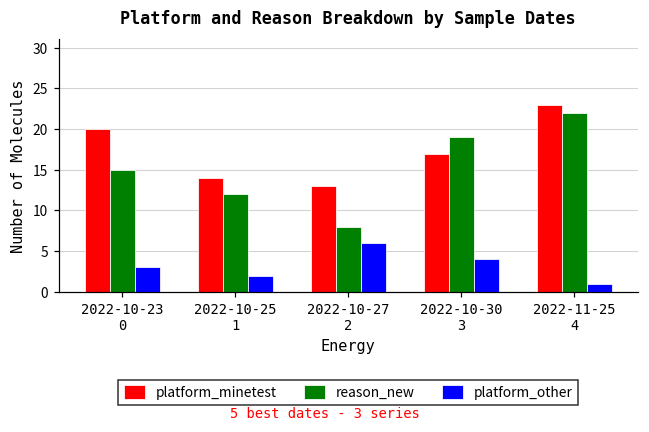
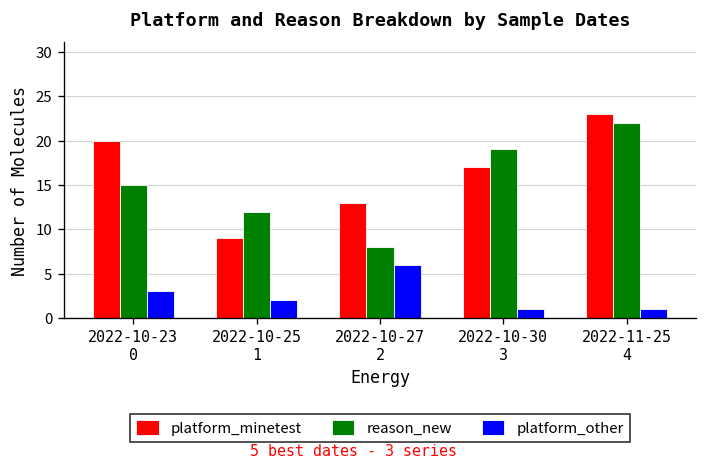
  {
    "platform_minetest": {
      "2022-10-23 0": 20,
-     "2022-10-25 1": 14,
+     "2022-10-25 1": 9,
      "2022-10-27 2": 13,
      "2022-10-30 3": 17,
      "2022-11-25 4": 23
    },
    "reason_new": {
      "2022-10-23 0": 15,
      "2022-10-25 1": 12,
      "2022-10-27 2": 8,
      "2022-10-30 3": 19,
      "2022-11-25 4": 22
    },
    "platform_other": {
      "2022-10-23 0": 3,
      "2022-10-25 1": 2,
      "2022-10-27 2": 6,
-     "2022-10-30 3": 4,
+     "2022-10-30 3": 1,
      "2022-11-25 4": 1
    }
  }
